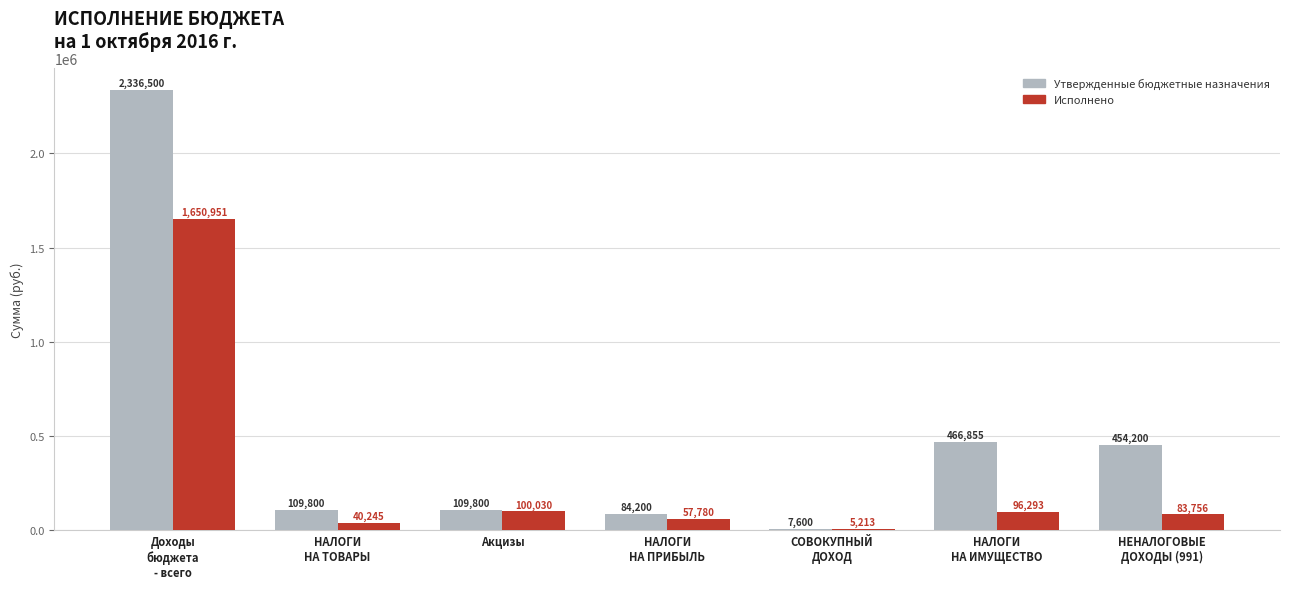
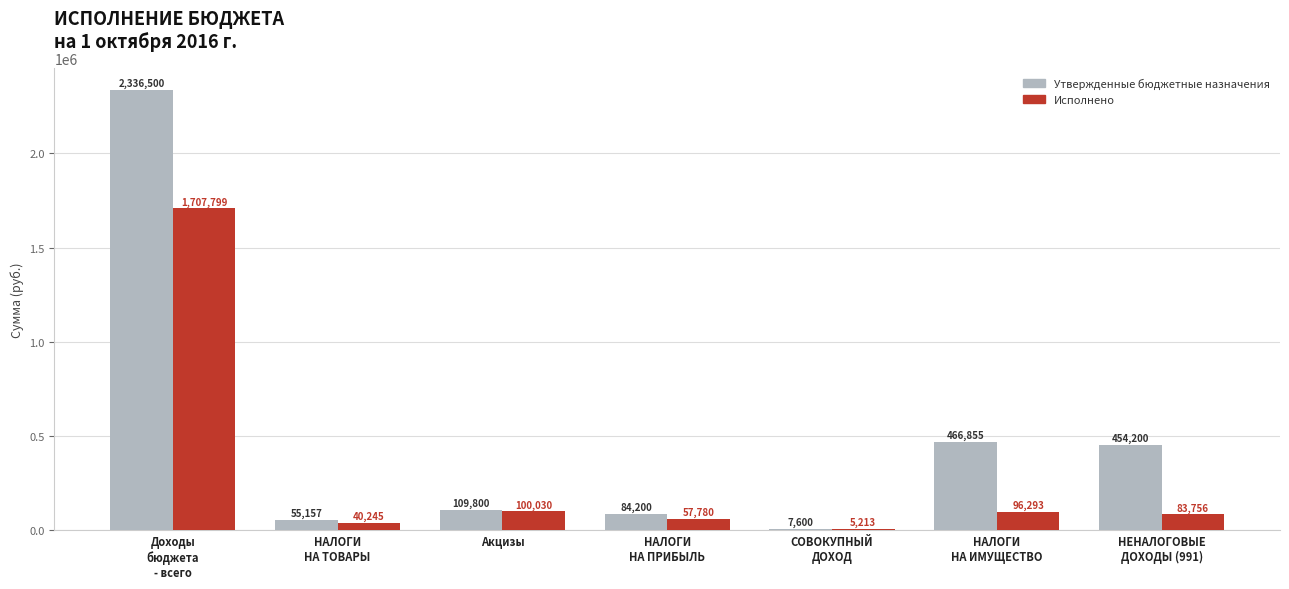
  {
    "Утвержденные бюджетные назначения": {
      "Доходы бюджета - всего": "2,336,500",
-     "НАЛОГИ НА ТОВАРЫ": "109,800",
+     "НАЛОГИ НА ТОВАРЫ": "55,157",
      "Акцизы": "109,800",
      "НАЛОГИ НА ПРИБЫЛЬ": "84,200",
      "СОВОКУПНЫЙ ДОХОД": "7,600",
      "НАЛОГИ НА ИМУЩЕСТВО": "466,855",
      "НЕНАЛОГОВЫЕ ДОХОДЫ (991)": "454,200"
    },
    "Исполнено": {
-     "Доходы бюджета - всего": "1,650,951",
+     "Доходы бюджета - всего": "1,707,799",
      "НАЛОГИ НА ТОВАРЫ": "40,245",
      "Акцизы": "100,030",
      "НАЛОГИ НА ПРИБЫЛЬ": "57,780",
      "СОВОКУПНЫЙ ДОХОД": "5,213",
      "НАЛОГИ НА ИМУЩЕСТВО": "96,293",
      "НЕНАЛОГОВЫЕ ДОХОДЫ (991)": "83,756"
    }
  }
